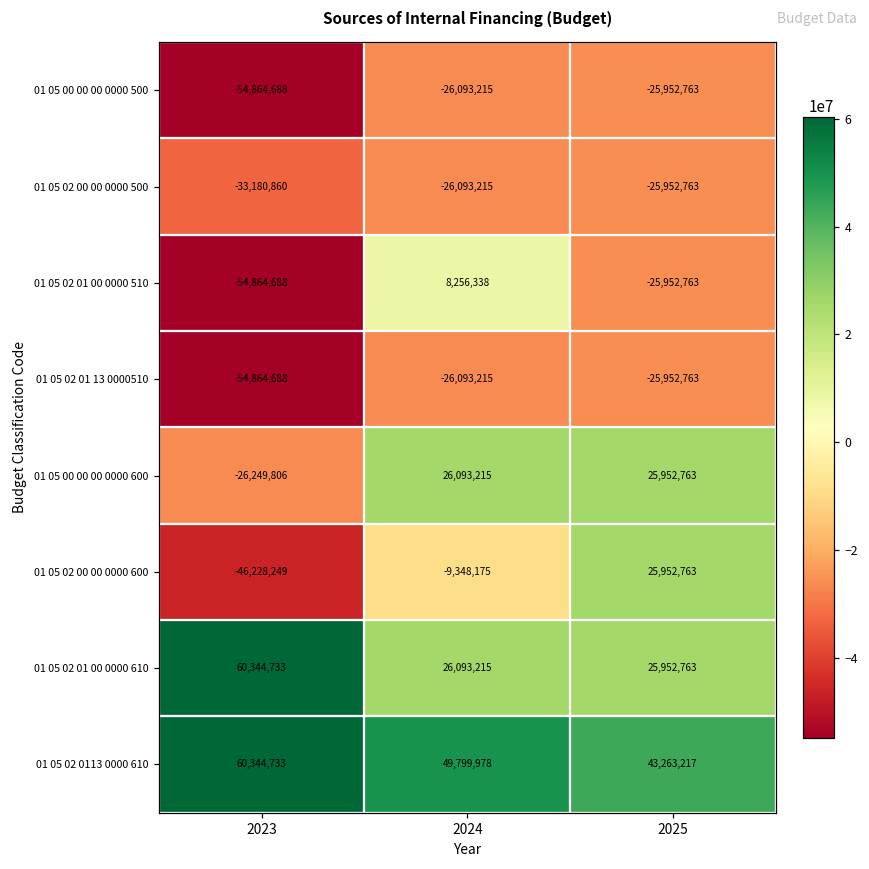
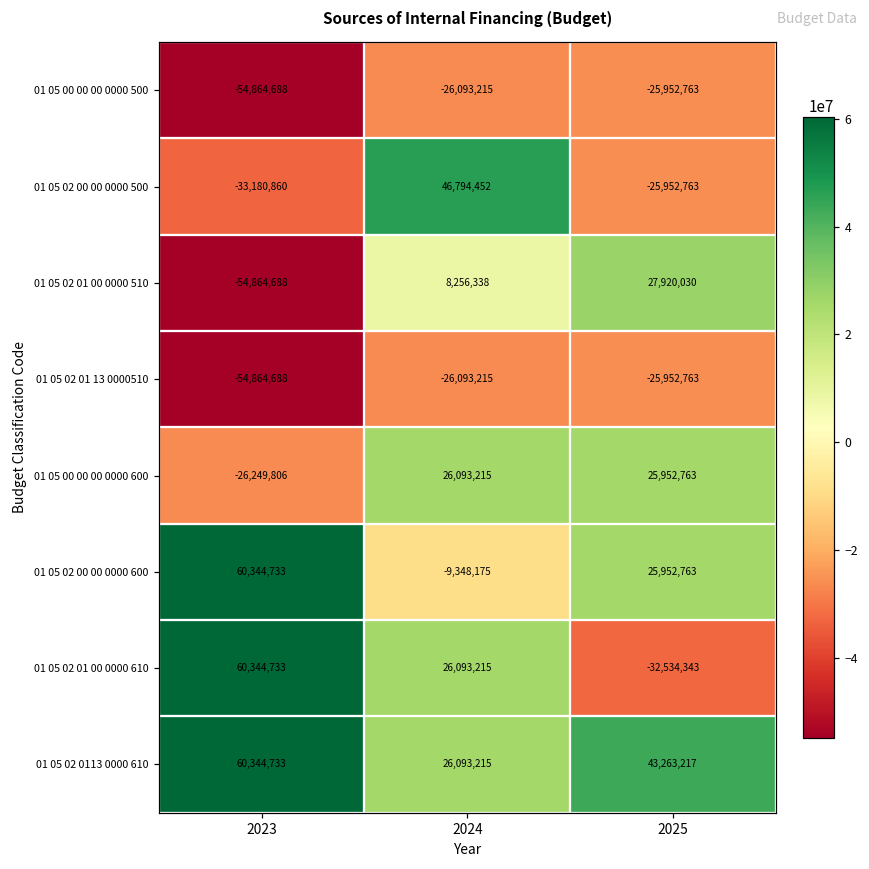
  {
    "01 05 00 00 00 0000 500": {
      "2023": "-54,864,688",
      "2024": "-26,093,215",
      "2025": "-25,952,763"
    },
    "01 05 02 00 00 0000 500": {
      "2023": "-33,180,860",
-     "2024": "-26,093,215",
+     "2024": "46,794,452",
      "2025": "-25,952,763"
    },
    "01 05 02 01 00 0000 510": {
      "2023": "-54,864,688",
      "2024": "8,256,338",
-     "2025": "-25,952,763"
+     "2025": "27,920,030"
    },
    "01 05 02 01 13 0000510": {
      "2023": "-54,864,688",
      "2024": "-26,093,215",
      "2025": "-25,952,763"
    },
    "01 05 00 00 00 0000 600": {
      "2023": "-26,249,806",
      "2024": "26,093,215",
      "2025": "25,952,763"
    },
    "01 05 02 00 00 0000 600": {
-     "2023": "-46,228,249",
+     "2023": "60,344,733",
      "2024": "-9,348,175",
      "2025": "25,952,763"
    },
    "01 05 02 01 00 0000 610": {
      "2023": "60,344,733",
      "2024": "26,093,215",
-     "2025": "25,952,763"
+     "2025": "-32,534,343"
    },
    "01 05 02 0113 0000 610": {
      "2023": "60,344,733",
-     "2024": "49,799,978",
+     "2024": "26,093,215",
      "2025": "43,263,217"
    }
  }
